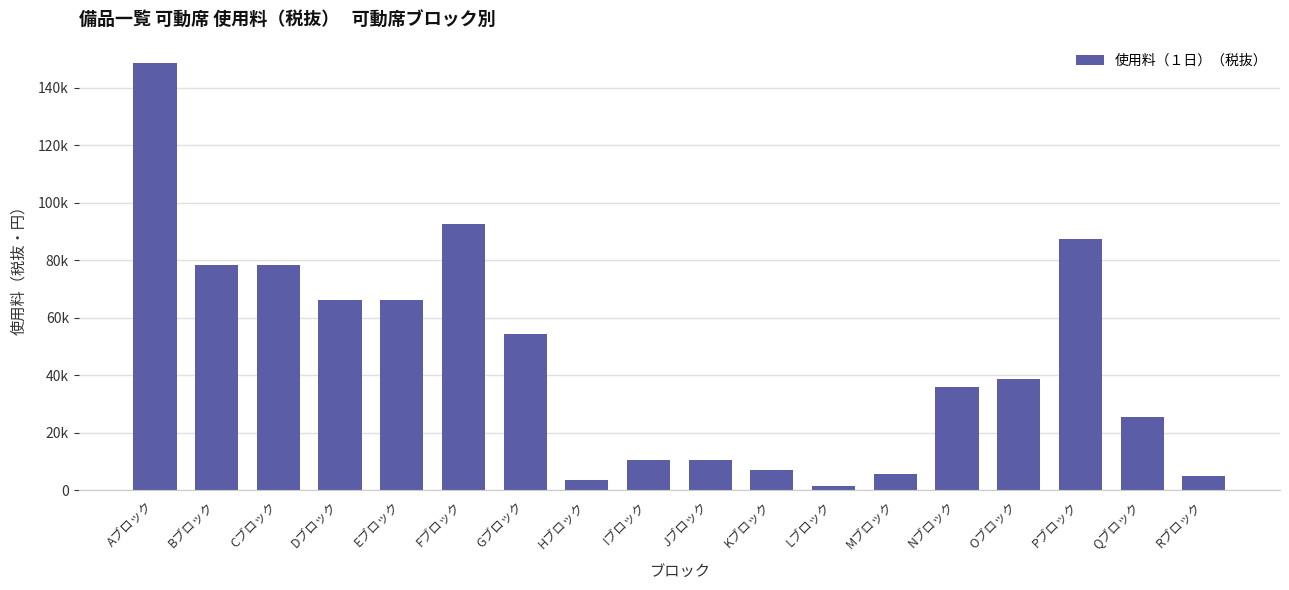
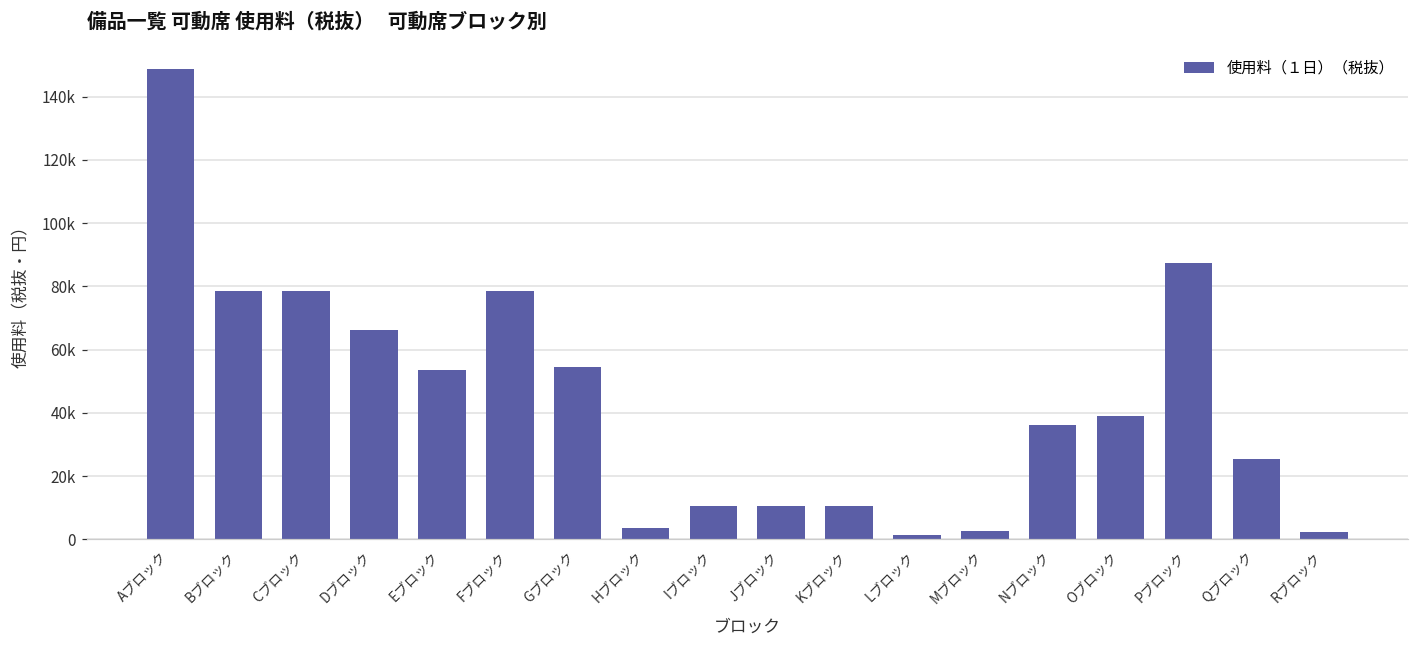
  {
    "Aブロック": 149000,
    "Bブロック": 78000,
    "Cブロック": 78000,
    "Dブロック": 66000,
-   "Eブロック": 66000,
-   "Fブロック": 93000,
+   "Eブロック": 54000,
+   "Fブロック": 78000,
    "Gブロック": 54000,
    "Hブロック": 3000,
    "Iブロック": 11000,
    "Jブロック": 11000,
-   "Kブロック": 7000,
+   "Kブロック": 11000,
    "Lブロック": 1000,
-   "Mブロック": 6000,
+   "Mブロック": 3000,
    "Nブロック": 36000,
    "Oブロック": 39000,
    "Pブロック": 87000,
    "Qブロック": 25000,
-   "Rブロック": 5000
+   "Rブロック": 2000
  }
